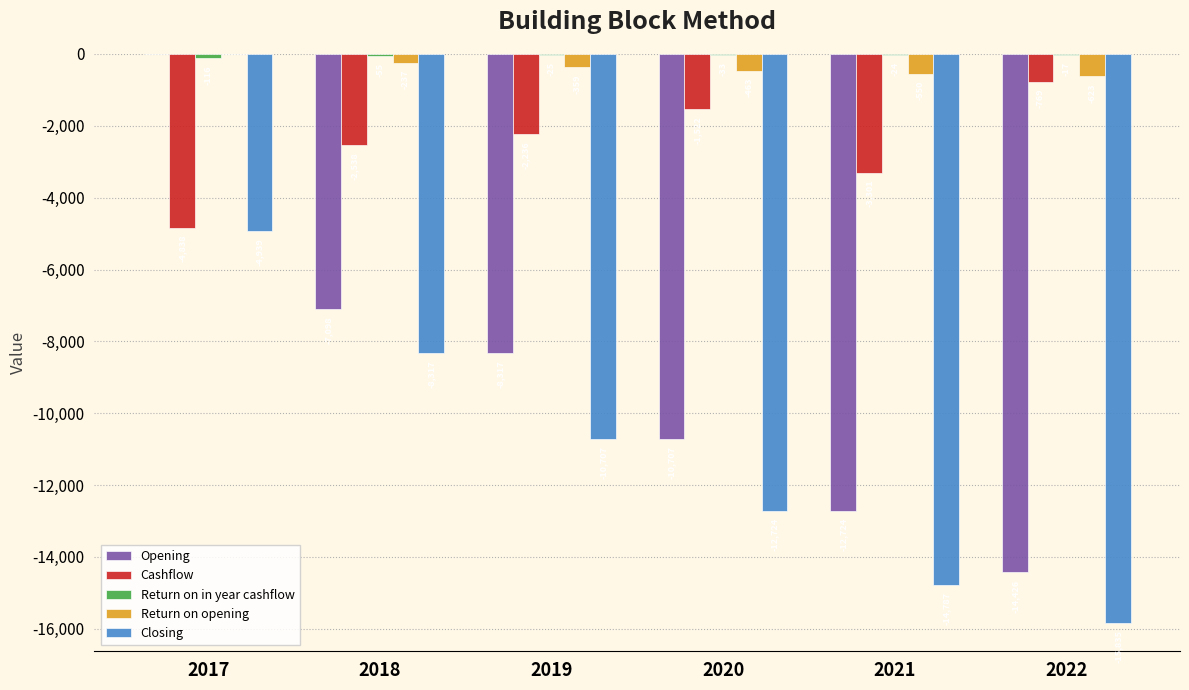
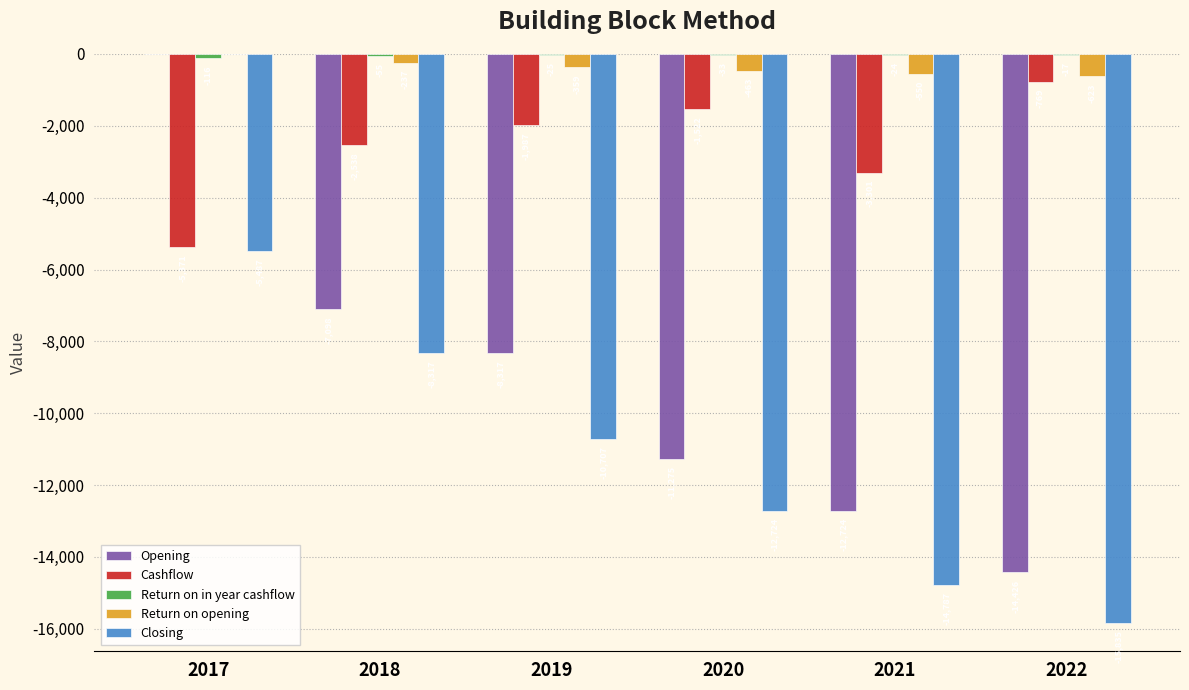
  {
    "Opening": {
      "2017": "0",
      "2018": "-7,100",
      "2019": "-8,300",
-     "2020": "-10,700",
+     "2020": "-11,300",
      "2021": "-12,700",
      "2022": "-14,400"
    },
    "Cashflow": {
-     "2017": "-4,800",
+     "2017": "-5,400",
      "2018": "-2,500",
-     "2019": "-2,200",
+     "2019": "-2,000",
      "2020": "-1,500",
      "2021": "-3,300",
      "2022": "-800"
    },
    "Return on in year cashflow": {
      "2017": "-100"
    },
    "Return on opening": {
      "2017": "0",
      "2018": "-200",
      "2019": "-400",
      "2020": "-500",
      "2021": "-500",
      "2022": "-600"
    },
    "Closing": {
-     "2017": "-4,900",
+     "2017": "-5,500",
      "2018": "-8,300",
      "2019": "-10,700",
      "2020": "-12,700",
      "2021": "-14,800",
      "2022": "-15,800"
    }
  }
